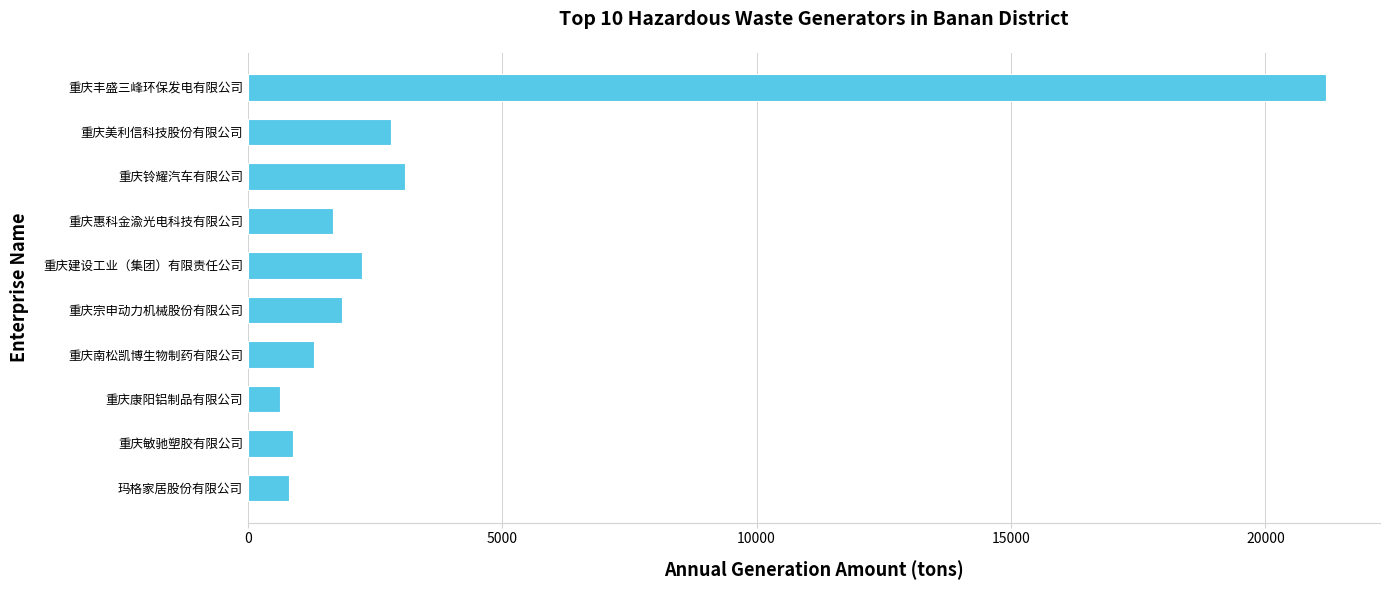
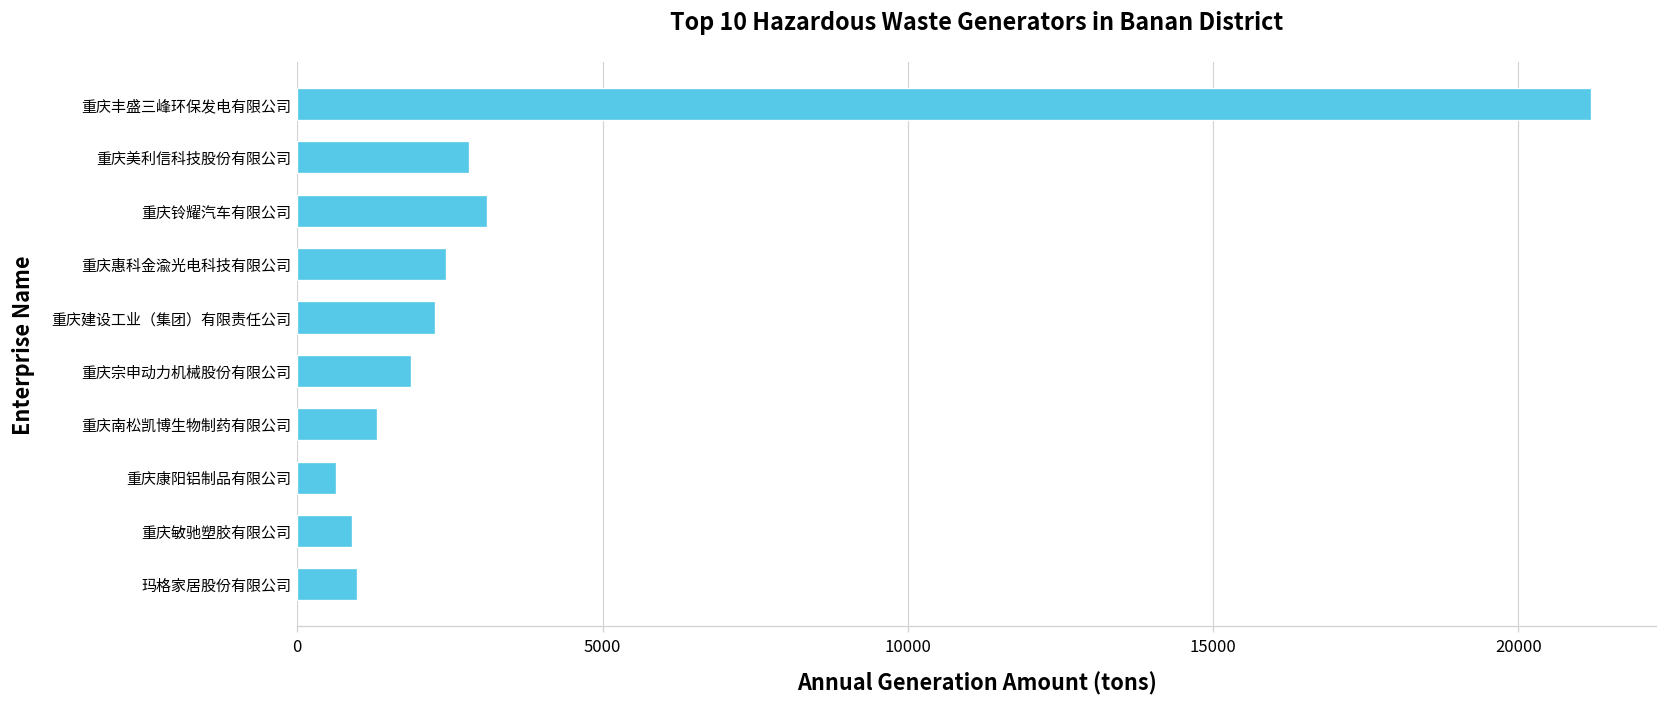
  {
    "重庆丰盛三峰环保发电有限公司": 21200,
    "重庆美利信科技股份有限公司": 2800,
    "重庆铃耀汽车有限公司": 3100,
-   "重庆惠科金渝光电科技有限公司": 1700,
+   "重庆惠科金渝光电科技有限公司": 2400,
    "重庆建设工业（集团）有限责任公司": 2300,
    "重庆宗申动力机械股份有限公司": 1900,
    "重庆南松凯博生物制药有限公司": 1300,
    "重庆康阳铝制品有限公司": 600,
    "重庆敏驰塑胶有限公司": 900,
-   "玛格家居股份有限公司": 800
+   "玛格家居股份有限公司": 1000
  }
